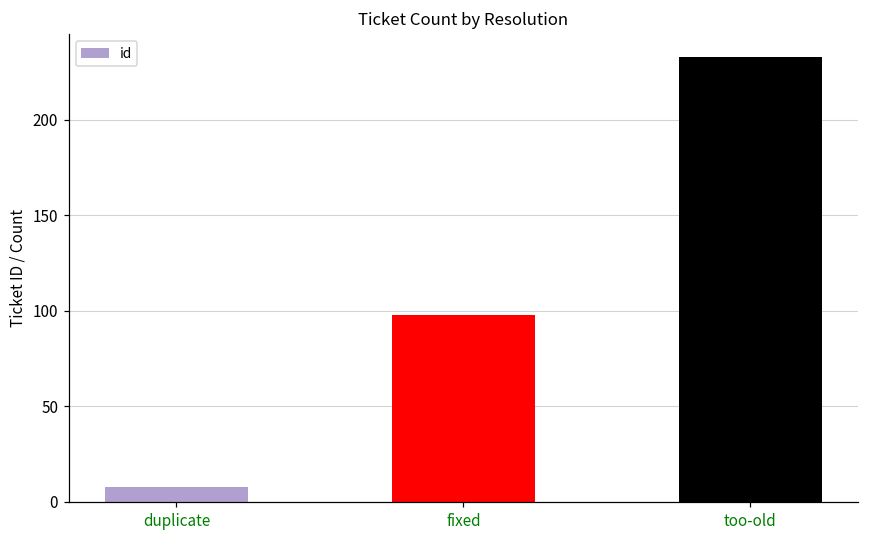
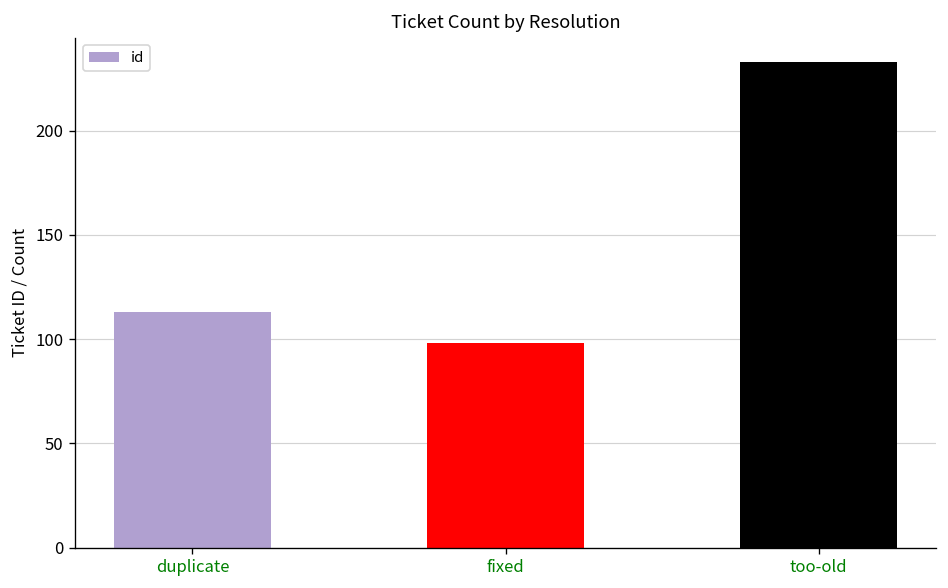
  {
-   "duplicate": 8,
+   "duplicate": 113,
    "fixed": 98,
    "too-old": 233
  }
